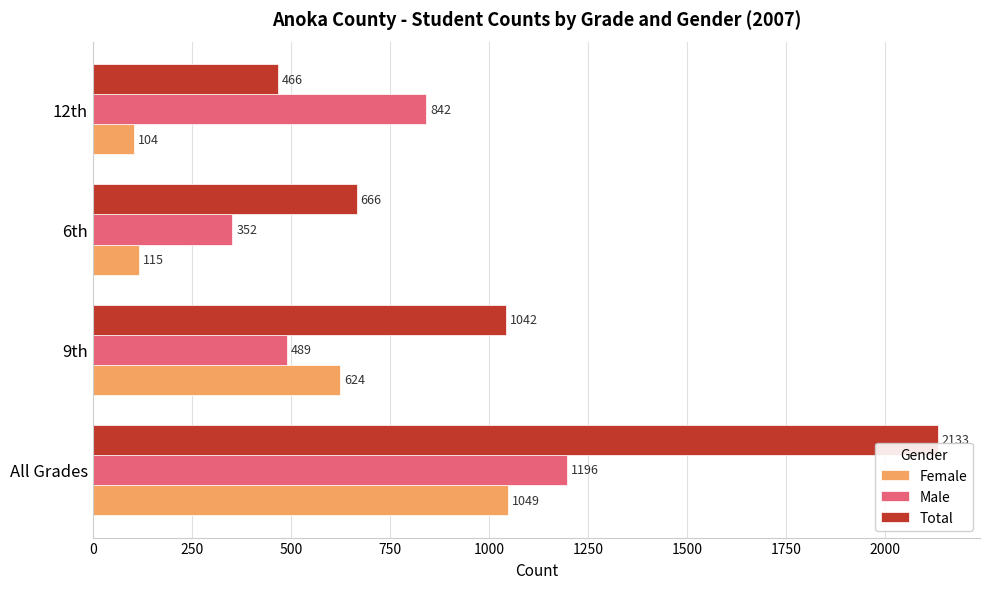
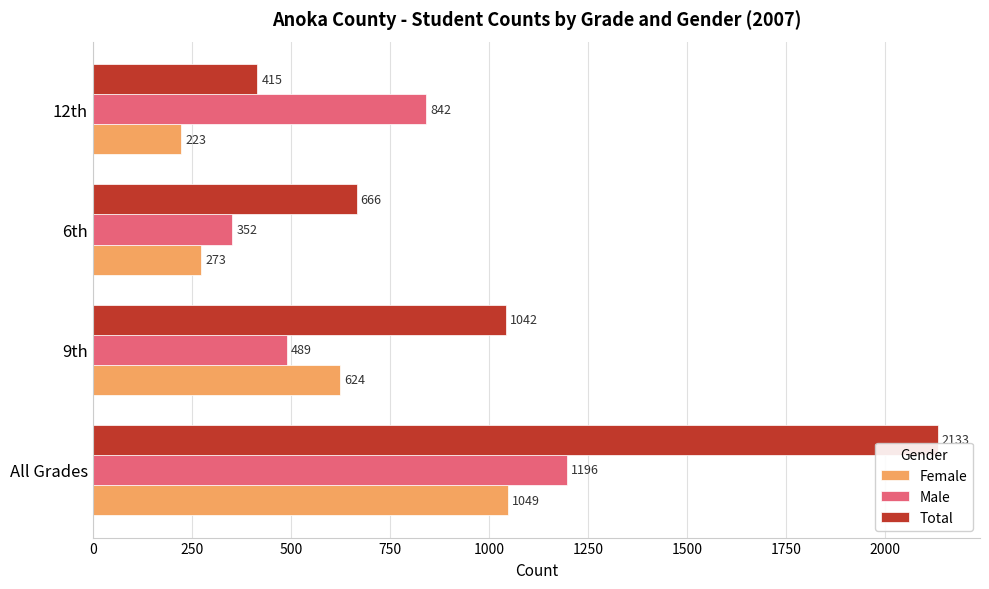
  {
    "Female": {
-     "12th": 104,
-     "6th": 115,
+     "12th": 223,
+     "6th": 273,
      "9th": 624,
      "All Grades": 1049
    },
    "Male": {
      "12th": 842,
      "6th": 352,
      "9th": 489,
      "All Grades": 1196
    },
    "Total": {
-     "12th": 466,
+     "12th": 415,
      "6th": 666,
      "9th": 1042
    }
  }
